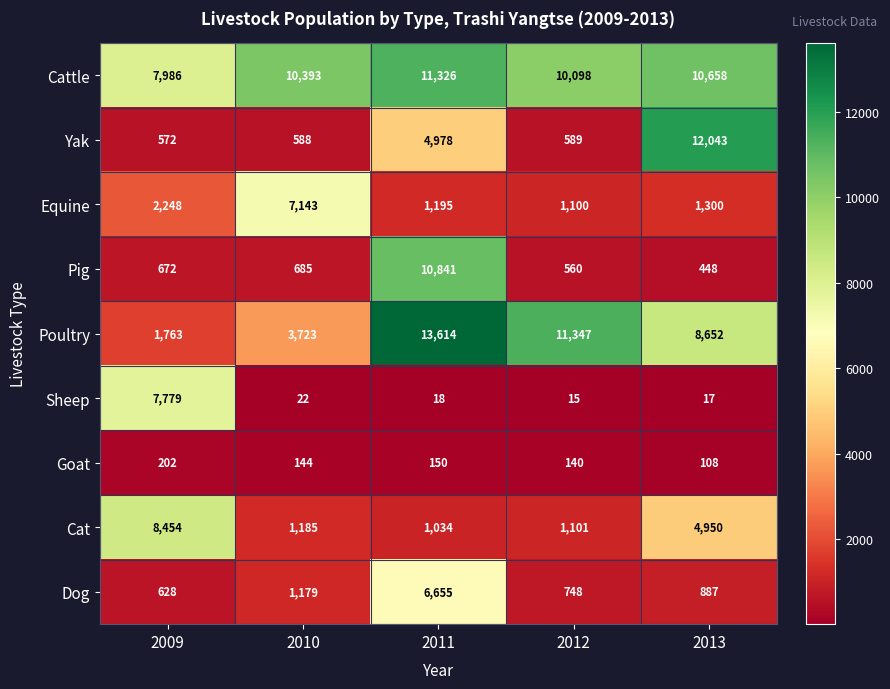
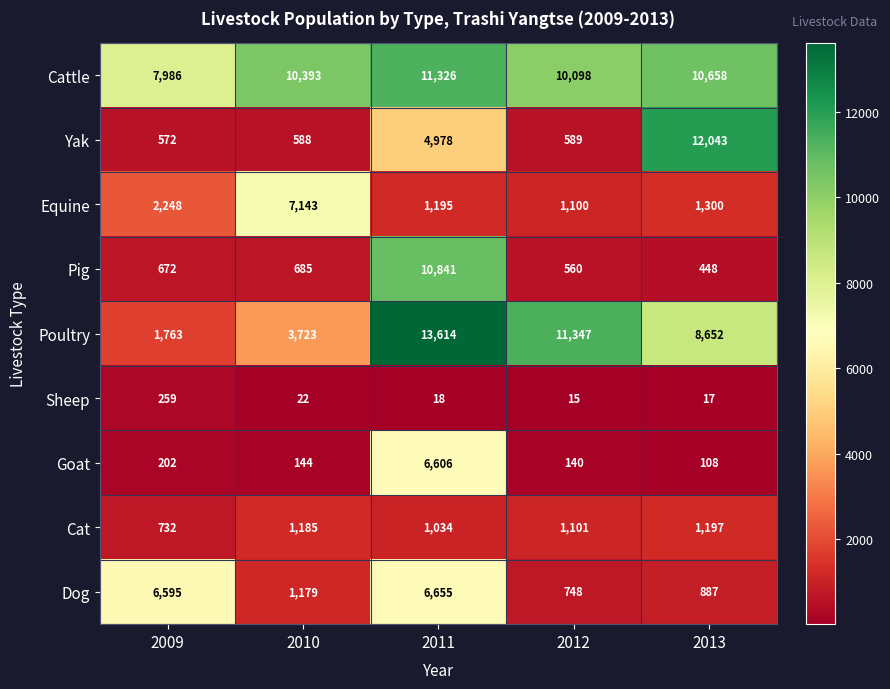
  {
    "Cattle": {
      "2009": "7,986",
      "2010": "10,393",
      "2011": "11,326",
      "2012": "10,098",
      "2013": "10,658"
    },
    "Yak": {
      "2009": "572",
      "2010": "588",
      "2011": "4,978",
      "2012": "589",
      "2013": "12,043"
    },
    "Equine": {
      "2009": "2,248",
      "2010": "7,143",
      "2011": "1,195",
      "2012": "1,100",
      "2013": "1,300"
    },
    "Pig": {
      "2009": "672",
      "2010": "685",
      "2011": "10,841",
      "2012": "560",
      "2013": "448"
    },
    "Poultry": {
      "2009": "1,763",
      "2010": "3,723",
      "2011": "13,614",
      "2012": "11,347",
      "2013": "8,652"
    },
    "Sheep": {
-     "2009": "7,779",
+     "2009": "259",
      "2010": "22",
      "2011": "18",
      "2012": "15",
      "2013": "17"
    },
    "Goat": {
      "2009": "202",
      "2010": "144",
-     "2011": "150",
+     "2011": "6,606",
      "2012": "140",
      "2013": "108"
    },
    "Cat": {
-     "2009": "8,454",
+     "2009": "732",
      "2010": "1,185",
      "2011": "1,034",
      "2012": "1,101",
-     "2013": "4,950"
+     "2013": "1,197"
    },
    "Dog": {
-     "2009": "628",
+     "2009": "6,595",
      "2010": "1,179",
      "2011": "6,655",
      "2012": "748",
      "2013": "887"
    }
  }
